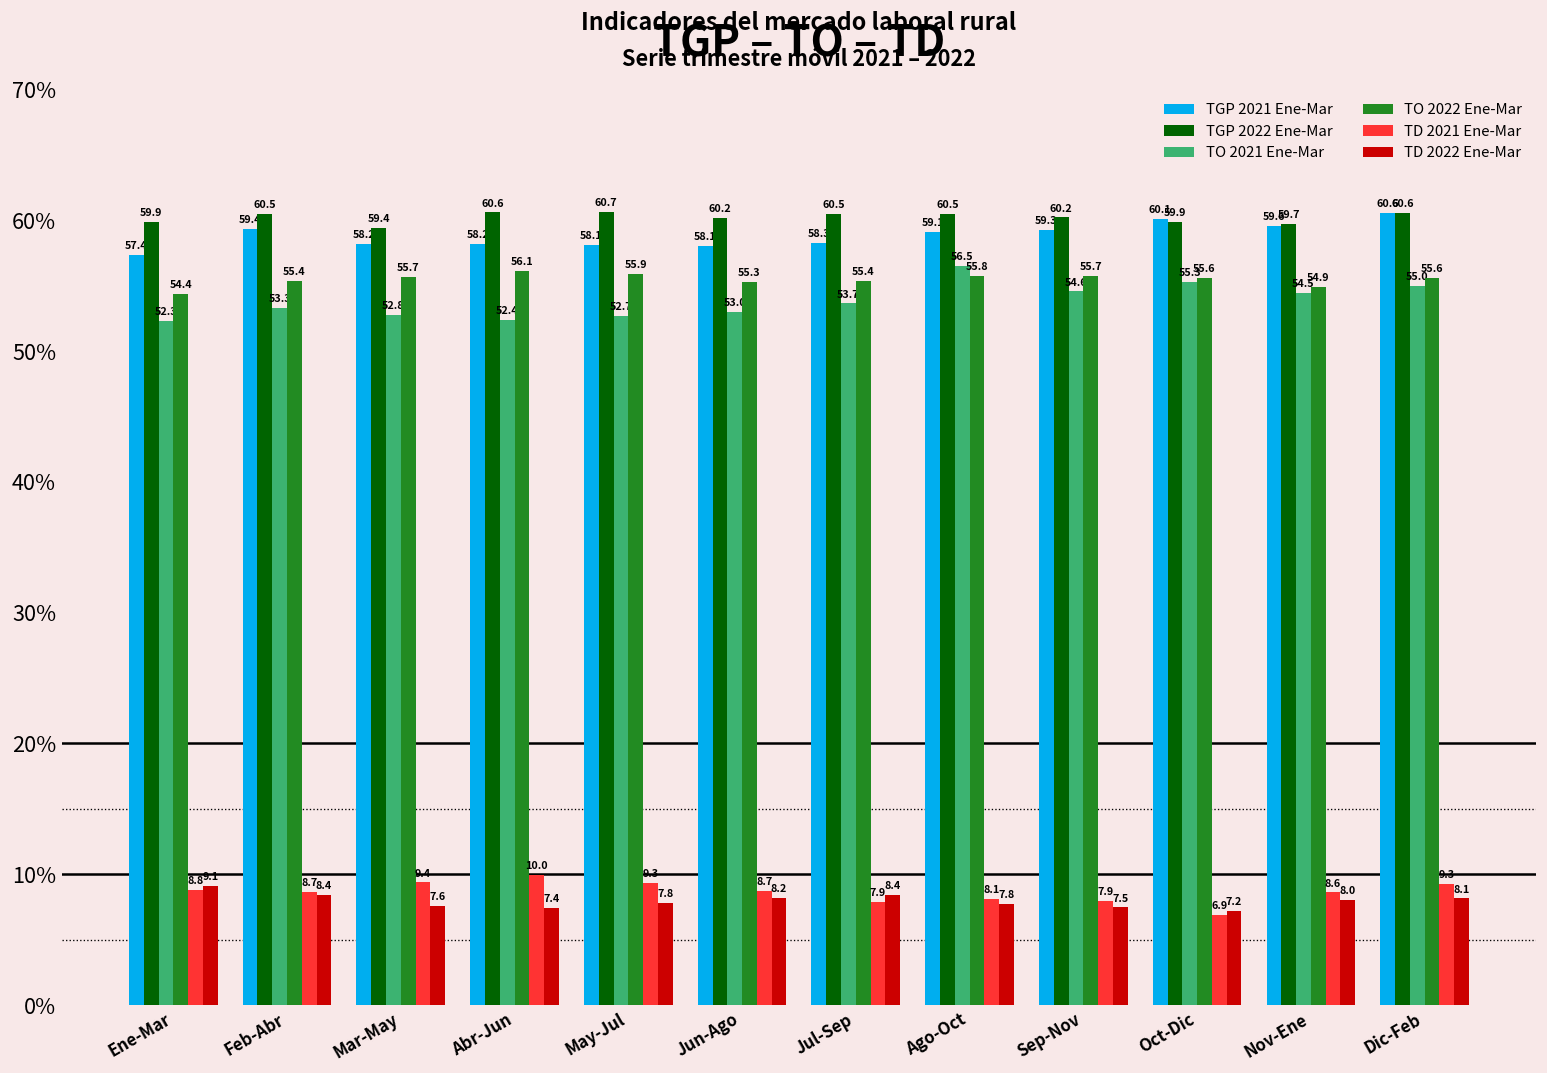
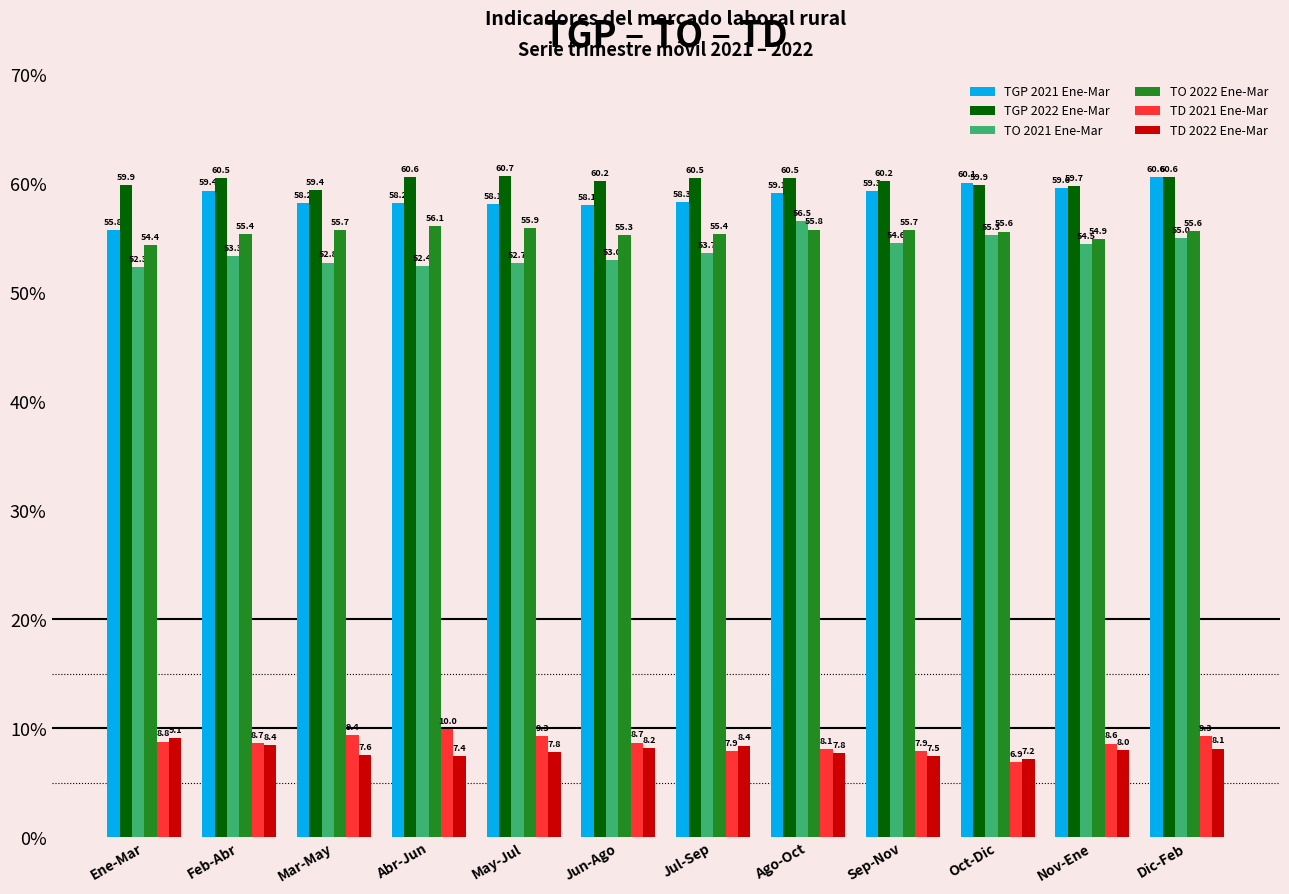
  {
    "TGP 2021 Ene-Mar": {
-     "Ene-Mar": 57.4,
+     "Ene-Mar": 55.8,
      "Feb-Abr": 59.4,
      "Mar-May": 58.2,
      "Abr-Jun": 58.2,
      "May-Jul": 58.1,
      "Jun-Ago": 58.1,
      "Jul-Sep": 58.3,
      "Ago-Oct": 59.1,
      "Sep-Nov": 59.3
    },
    "TGP 2022 Ene-Mar": {
      "Ene-Mar": 59.9,
      "Feb-Abr": 60.5,
      "Mar-May": 59.4,
      "Abr-Jun": 60.6,
      "May-Jul": 60.7,
      "Jun-Ago": 60.2,
      "Jul-Sep": 60.5,
      "Ago-Oct": 60.5,
      "Sep-Nov": 60.2
    },
    "TO 2021 Ene-Mar": {
      "Ene-Mar": 52.3,
      "Feb-Abr": 53.3,
      "Mar-May": 52.8,
      "Abr-Jun": 52.4,
      "May-Jul": 52.7,
      "Jun-Ago": 53.0,
      "Jul-Sep": 53.7,
      "Ago-Oct": 56.5,
      "Sep-Nov": 54.6,
      "Dic-Feb": 55.0
    },
    "TO 2022 Ene-Mar": {
      "Ene-Mar": 54.4,
      "Feb-Abr": 55.4,
      "Mar-May": 55.7,
      "Abr-Jun": 56.1,
      "May-Jul": 55.9,
      "Jun-Ago": 55.3,
      "Jul-Sep": 55.4,
      "Ago-Oct": 55.8,
      "Sep-Nov": 55.7,
      "Dic-Feb": 55.6
    },
    "TD 2021 Ene-Mar": {
      "Ene-Mar": 8.8,
      "Feb-Abr": 8.7,
      "Mar-May": 9.4,
      "Abr-Jun": 10.0,
      "May-Jul": 9.3,
      "Jun-Ago": 8.7,
      "Jul-Sep": 7.9,
      "Ago-Oct": 8.1,
      "Sep-Nov": 7.9,
      "Oct-Dic": 6.9,
      "Nov-Ene": 8.6,
      "Dic-Feb": 9.3
    },
    "TD 2022 Ene-Mar": {
      "Ene-Mar": 9.1,
      "Feb-Abr": 8.4,
      "Mar-May": 7.6,
      "Abr-Jun": 7.4,
      "May-Jul": 7.8,
      "Jun-Ago": 8.2,
      "Jul-Sep": 8.4,
      "Ago-Oct": 7.8,
      "Sep-Nov": 7.5,
      "Oct-Dic": 7.2,
      "Nov-Ene": 8.0,
      "Dic-Feb": 8.1
    }
  }
